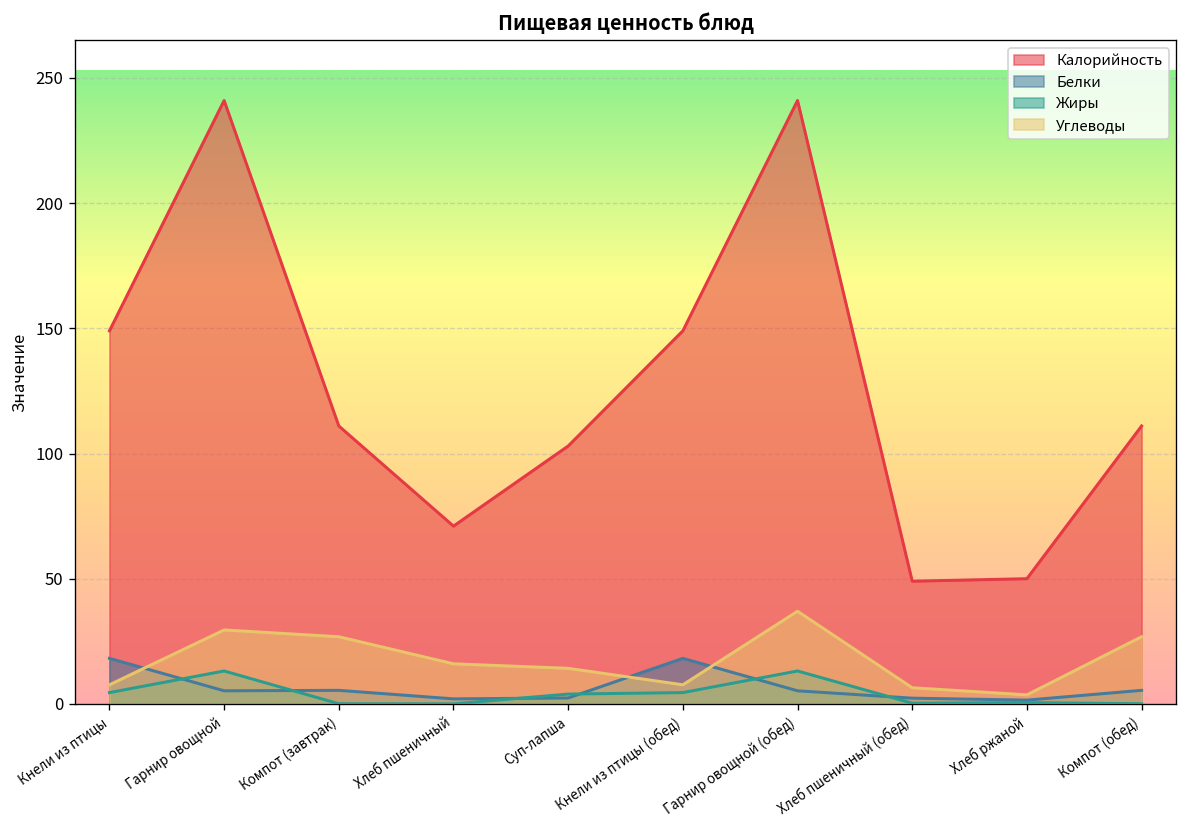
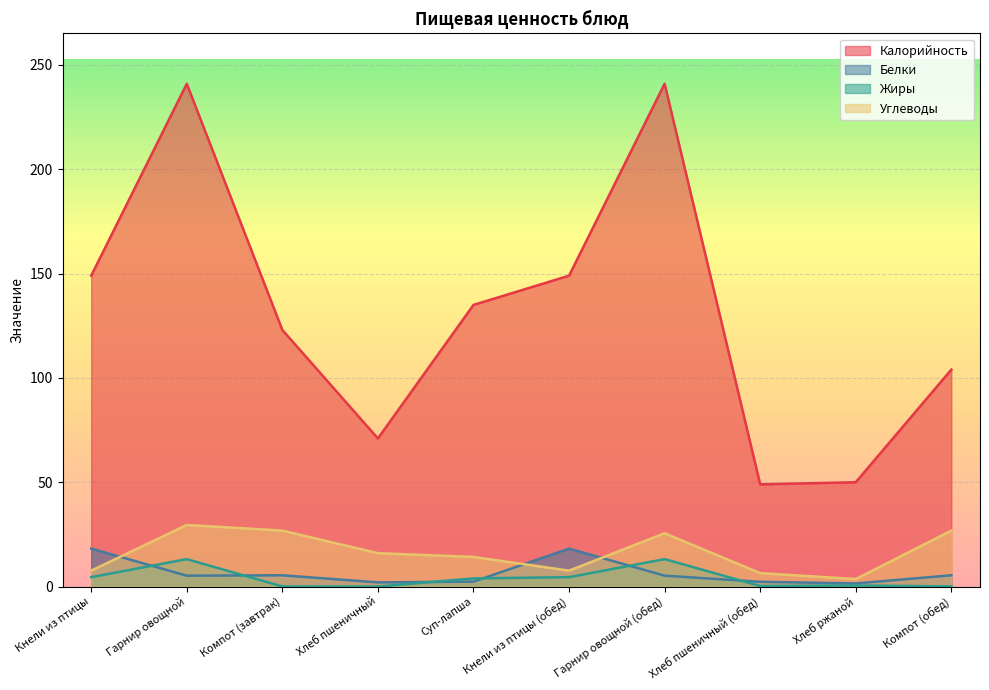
  {
    "Калорийность": {
      "Кнели из птицы": 149,
      "Гарнир овощной": 241,
-     "Компот (завтрак)": 111,
+     "Компот (завтрак)": 123,
      "Хлеб пшеничный": 71,
-     "Суп-лапша": 103,
+     "Суп-лапша": 135,
      "Кнели из птицы (обед)": 149,
      "Гарнир овощной (обед)": 241,
      "Хлеб пшеничный (обед)": 49,
      "Хлеб ржаной": 50,
-     "Компот (обед)": 111
+     "Компот (обед)": 104
    },
    "Углеводы": {
      "Кнели из птицы": 8,
      "Гарнир овощной": 30,
      "Компот (завтрак)": 27,
      "Хлеб пшеничный": 16,
      "Суп-лапша": 14,
      "Кнели из птицы (обед)": 8,
-     "Гарнир овощной (обед)": 37,
+     "Гарнир овощной (обед)": 26,
      "Хлеб пшеничный (обед)": 6,
      "Хлеб ржаной": 4,
      "Компот (обед)": 27
    }
  }
